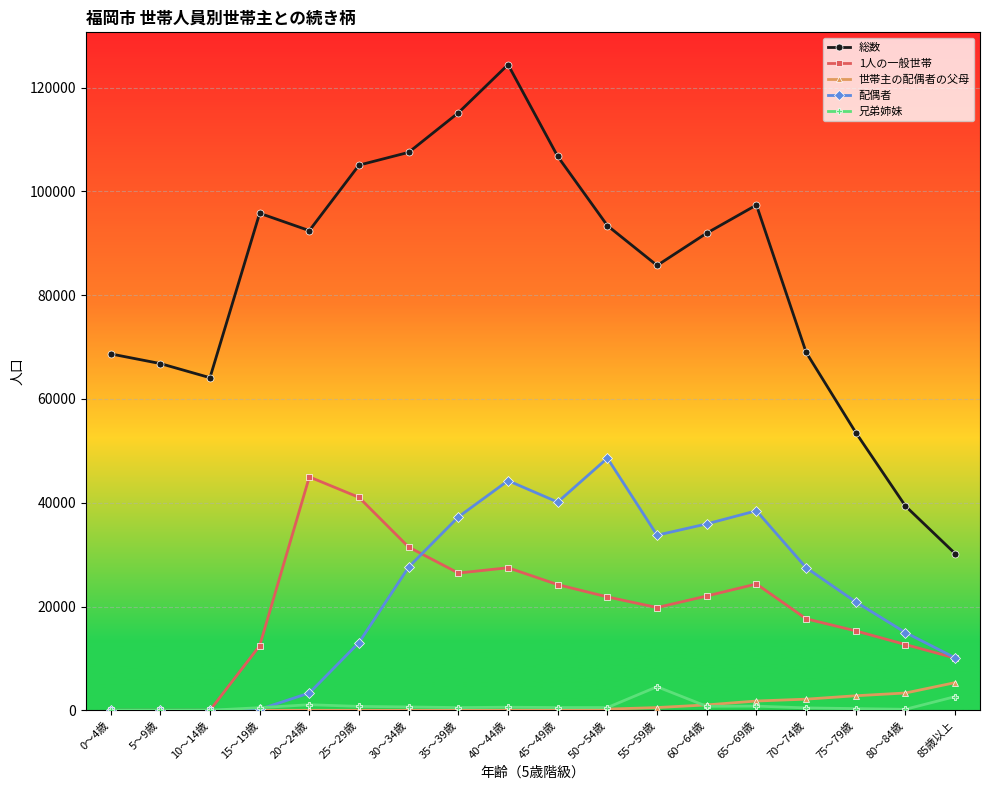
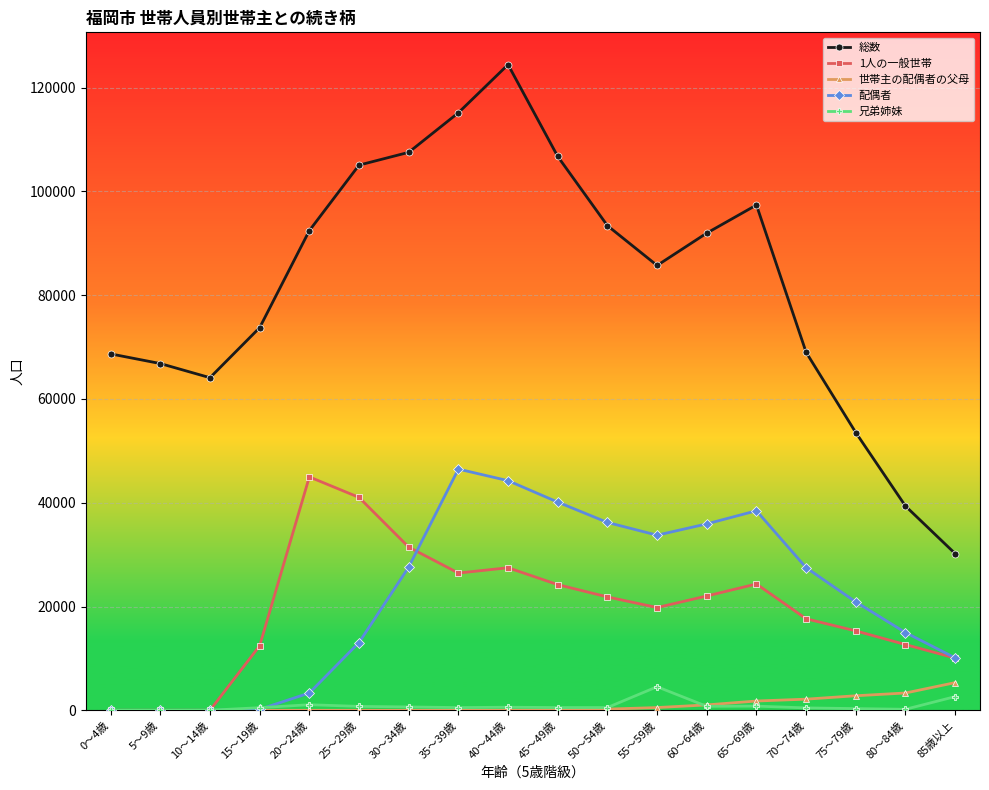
  {
    "総数": {
      "0～4歳": 69000,
      "5～9歳": 67000,
      "10～14歳": 64000,
-     "15～19歳": 96000,
+     "15～19歳": 74000,
      "20～24歳": 92000,
      "25～29歳": 105000,
      "30～34歳": 108000,
      "35～39歳": 115000,
      "40～44歳": 124000,
      "45～49歳": 107000,
      "50～54歳": 93000,
      "55～59歳": 86000,
      "60～64歳": 92000,
      "65～69歳": 97000,
      "70～74歳": 69000,
      "75～79歳": 54000,
      "80～84歳": 39000,
      "85歳以上": 30000
    },
    "1人の一般世帯": {
      "15～19歳": 12000,
      "20～24歳": 45000,
      "25～29歳": 41000,
      "30～34歳": 31000,
      "35～39歳": 26000,
      "40～44歳": 27000,
      "45～49歳": 24000,
      "50～54歳": 22000,
      "55～59歳": 20000,
      "60～64歳": 22000,
      "65～69歳": 24000,
      "70～74歳": 18000,
      "75～79歳": 15000,
      "80～84歳": 13000
    },
    "世帯主の配偶者の父母": {
      "20～24歳": 0,
      "25～29歳": 0,
      "30～34歳": 0,
      "35～39歳": 0,
      "40～44歳": 0,
      "55～59歳": 1000,
      "65～69歳": 2000,
      "70～74歳": 2000,
      "75～79歳": 3000,
      "80～84歳": 3000,
      "85歳以上": 5000
    },
    "配偶者": {
      "20～24歳": 3000,
      "25～29歳": 13000,
      "30～34歳": 28000,
-     "35～39歳": 37000,
+     "35～39歳": 46000,
      "40～44歳": 44000,
      "45～49歳": 40000,
-     "50～54歳": 49000,
+     "50～54歳": 36000,
      "55～59歳": 34000,
      "60～64歳": 36000,
      "65～69歳": 38000,
      "70～74歳": 27000,
      "75～79歳": 21000,
      "80～84歳": 15000
    },
    "兄弟姉妹": {
      "20～24歳": 1000,
      "25～29歳": 1000,
      "30～34歳": 1000,
      "35～39歳": 1000,
      "40～44歳": 1000,
      "55～59歳": 5000,
      "65～69歳": 1000,
      "70～74歳": 0,
      "75～79歳": 0,
      "80～84歳": 0,
      "85歳以上": 3000
    }
  }
